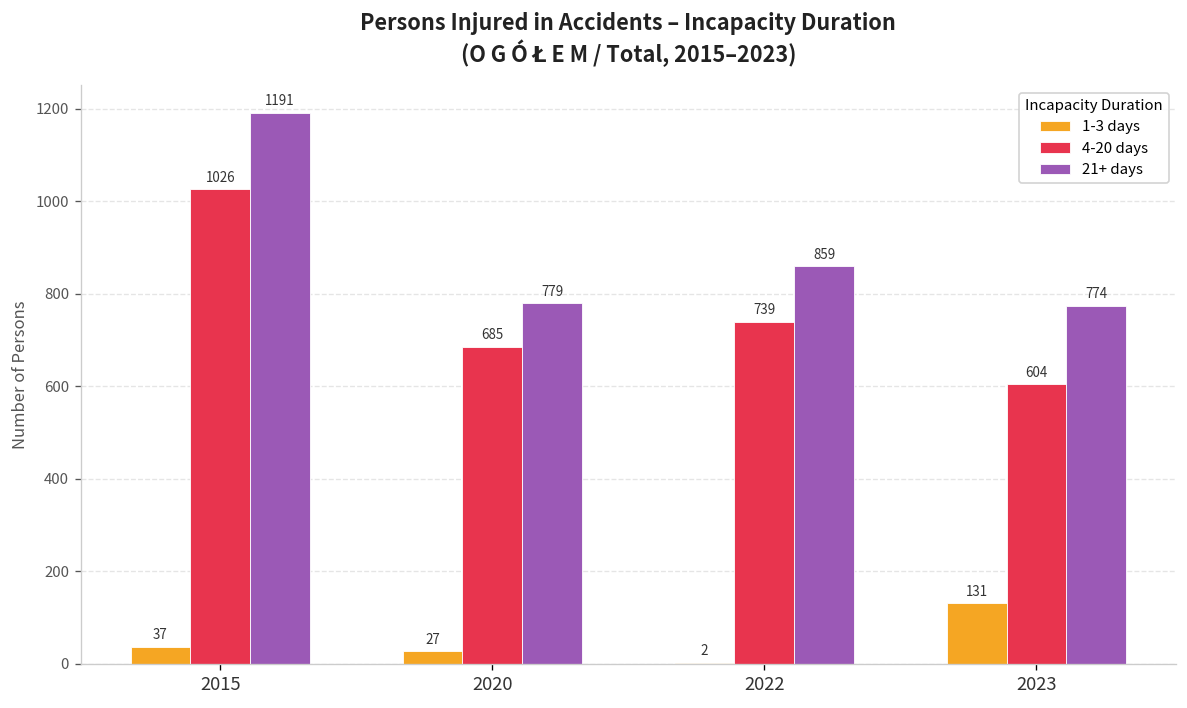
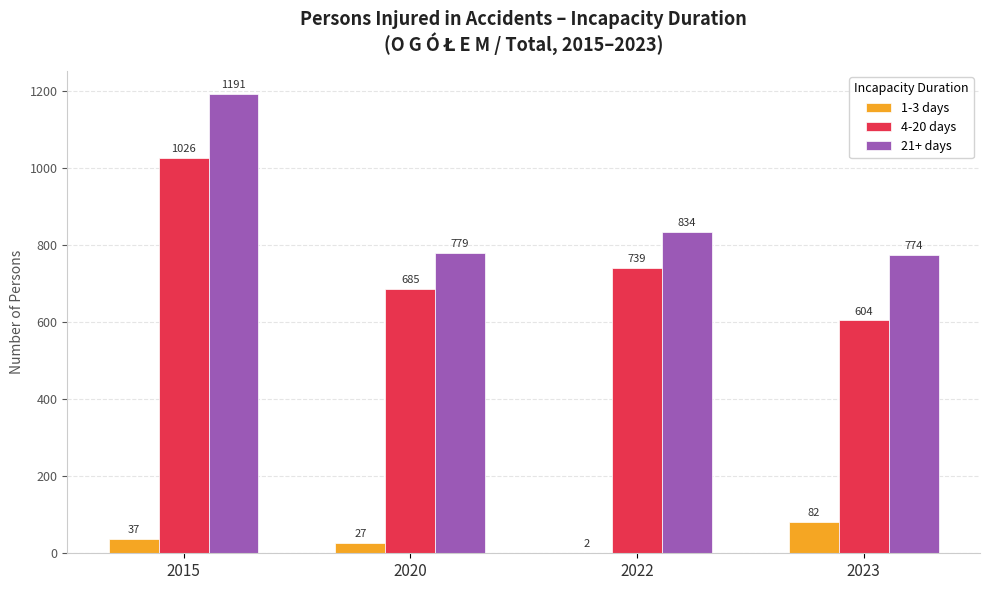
  {
    "1-3 days": {
      "2015": 37,
      "2020": 27,
      "2022": 2,
-     "2023": 131
+     "2023": 82
    },
    "4-20 days": {
      "2015": 1026,
      "2020": 685,
      "2022": 739,
      "2023": 604
    },
    "21+ days": {
      "2015": 1191,
      "2020": 779,
-     "2022": 859,
+     "2022": 834,
      "2023": 774
    }
  }
